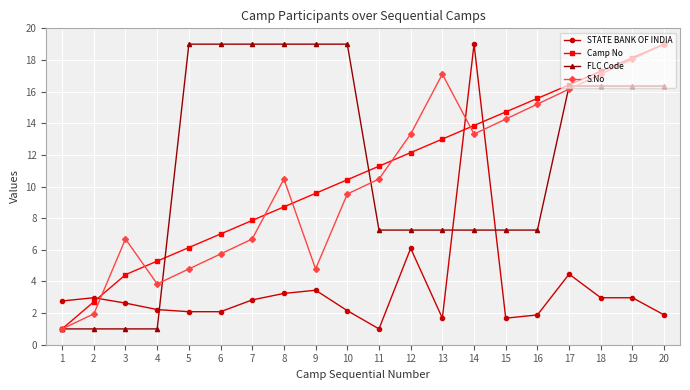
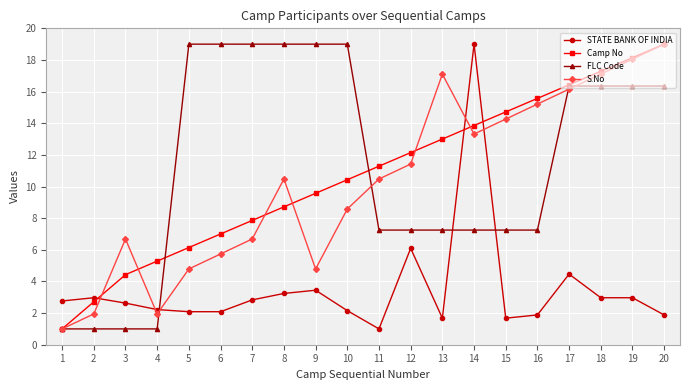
  {
    "S.No": {
      "2": 1.9,
      "3": 6.7,
-     "4": 3.8,
+     "4": 1.9,
      "5": 4.8,
      "6": 5.7,
      "7": 6.7,
      "8": 10.5,
      "9": 4.8,
-     "10": 9.5,
+     "10": 8.6,
      "11": 10.5,
-     "12": 13.3,
+     "12": 11.4,
      "13": 17.1,
      "14": 13.3,
      "15": 14.3,
      "16": 15.2,
      "17": 16.2
    }
  }
